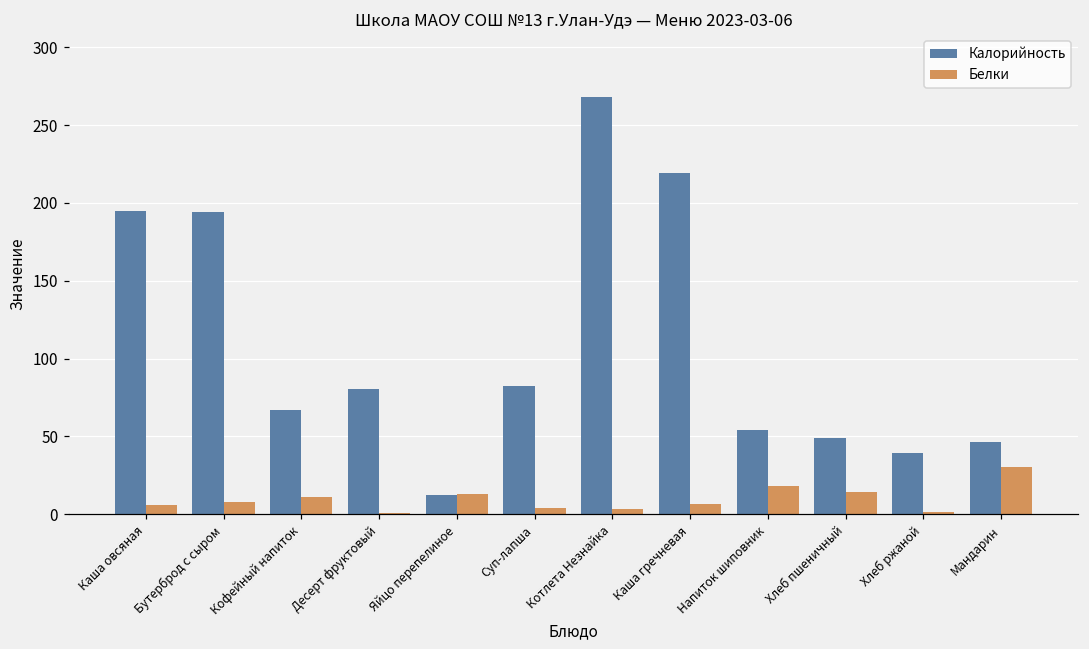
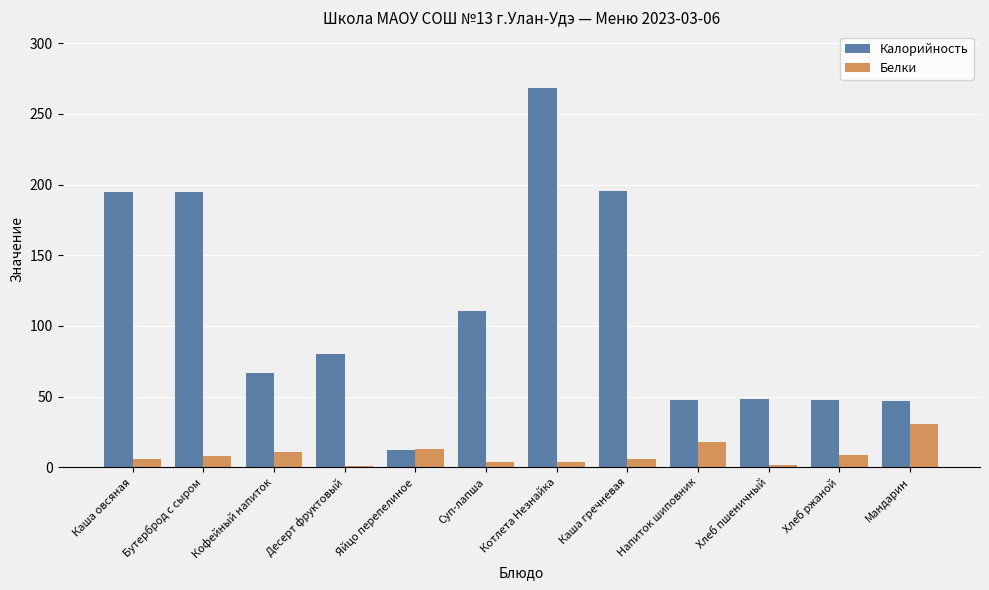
  {
    "Калорийность": {
      "Каша овсяная": 195,
      "Бутерброд с сыром": 195,
      "Кофейный напиток": 67,
      "Десерт фруктовый": 80,
      "Яйцо перепелиное": 12,
-     "Суп-лапша": 82,
+     "Суп-лапша": 110,
      "Котлета Незнайка": 268,
-     "Каша гречневая": 219,
-     "Напиток шиповник": 54,
+     "Каша гречневая": 195,
+     "Напиток шиповник": 48,
      "Хлеб пшеничный": 49,
-     "Хлеб ржаной": 39,
+     "Хлеб ржаной": 47,
      "Мандарин": 47
    },
    "Белки": {
      "Каша овсяная": 6,
      "Бутерброд с сыром": 8,
      "Кофейный напиток": 11,
      "Яйцо перепелиное": 13,
      "Суп-лапша": 4,
      "Котлета Незнайка": 3,
      "Каша гречневая": 6,
      "Напиток шиповник": 18,
-     "Хлеб пшеничный": 14,
-     "Хлеб ржаной": 1,
+     "Хлеб пшеничный": 2,
+     "Хлеб ржаной": 9,
      "Мандарин": 30
    }
  }
